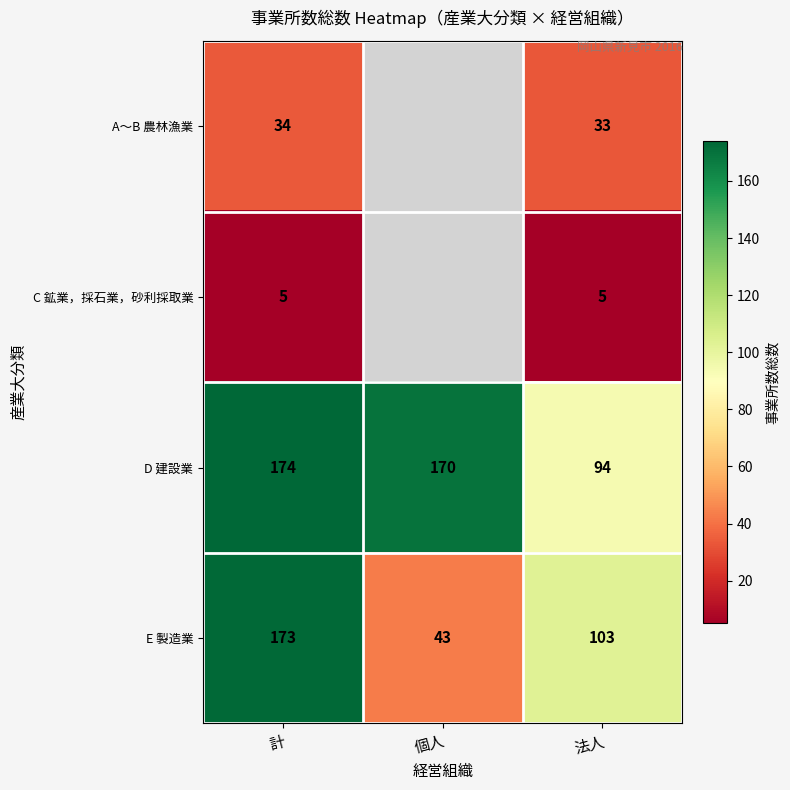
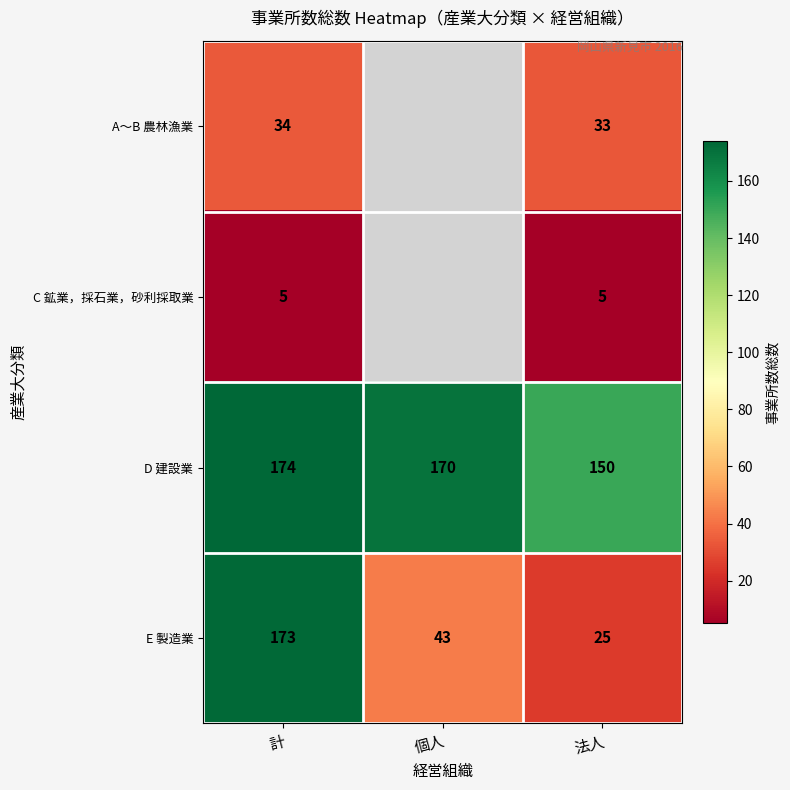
  {
    "A～B 農林漁業": {
      "計": 34
    },
    "C 鉱業，採石業，砂利採取業": {
      "計": 5,
      "法人": 5
    },
    "D 建設業": {
      "計": 174,
      "個人": 170,
-     "法人": 94
+     "法人": 150
    },
    "E 製造業": {
      "計": 173,
      "個人": 43,
-     "法人": 103
+     "法人": 25
    }
  }
